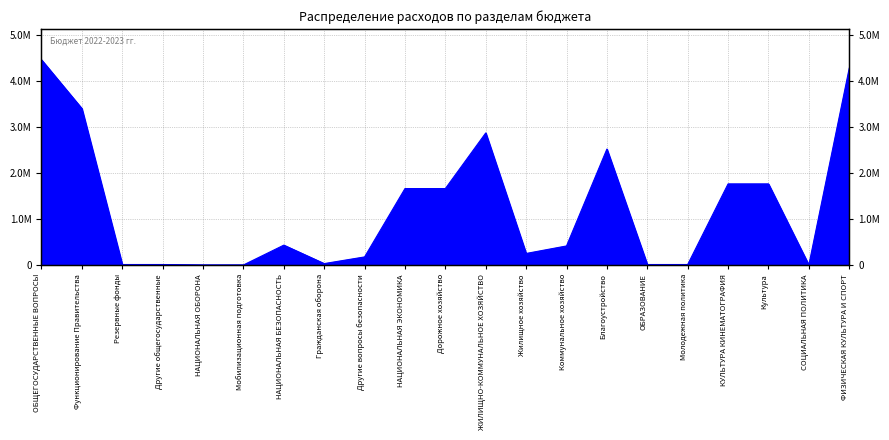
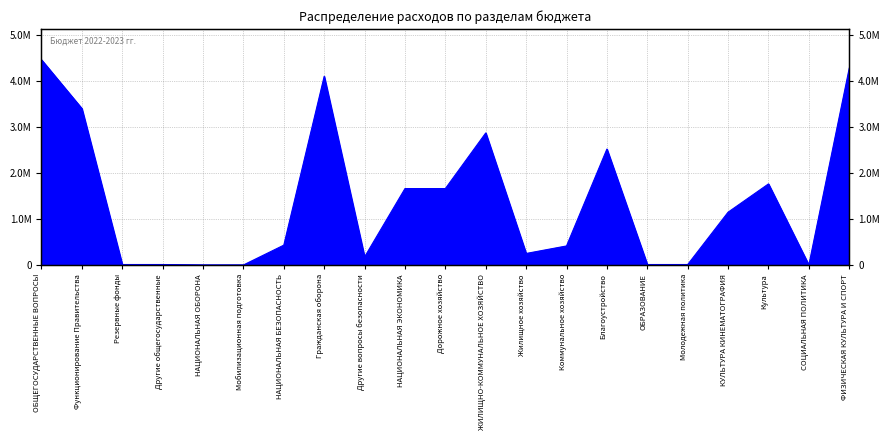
  {
    "Функционирование Правительства": 3400000,
    "Резервные фонды": 0,
    "Другие общегосударственные": 0,
    "НАЦИОНАЛЬНАЯ ОБОРОНА": 0,
    "Мобилизационная подготовка": 0,
    "НАЦИОНАЛЬНАЯ БЕЗОПАСНОСТЬ": 400000,
-   "Гражданская оборона": 0,
+   "Гражданская оборона": 4100000,
    "Другие вопросы безопасности": 200000,
    "НАЦИОНАЛЬНАЯ ЭКОНОМИКА": 1700000,
    "Дорожное хозяйство": 1700000,
    "ЖИЛИЩНО-КОММУНАЛЬНОЕ ХОЗЯЙСТВО": 2900000,
    "Жилищное хозяйство": 300000,
    "Коммунальное хозяйство": 400000,
    "Благоустройство": 2500000,
    "ОБРАЗОВАНИЕ": 0,
    "Молодежная политика": 0,
-   "КУЛЬТУРА КИНЕМАТОГРАФИЯ": 1800000,
+   "КУЛЬТУРА КИНЕМАТОГРАФИЯ": 1100000,
    "Культура": 1800000,
    "СОЦИАЛЬНАЯ ПОЛИТИКА": 0,
    "ФИЗИЧЕСКАЯ КУЛЬТУРА И СПОРТ": 4300000
  }
